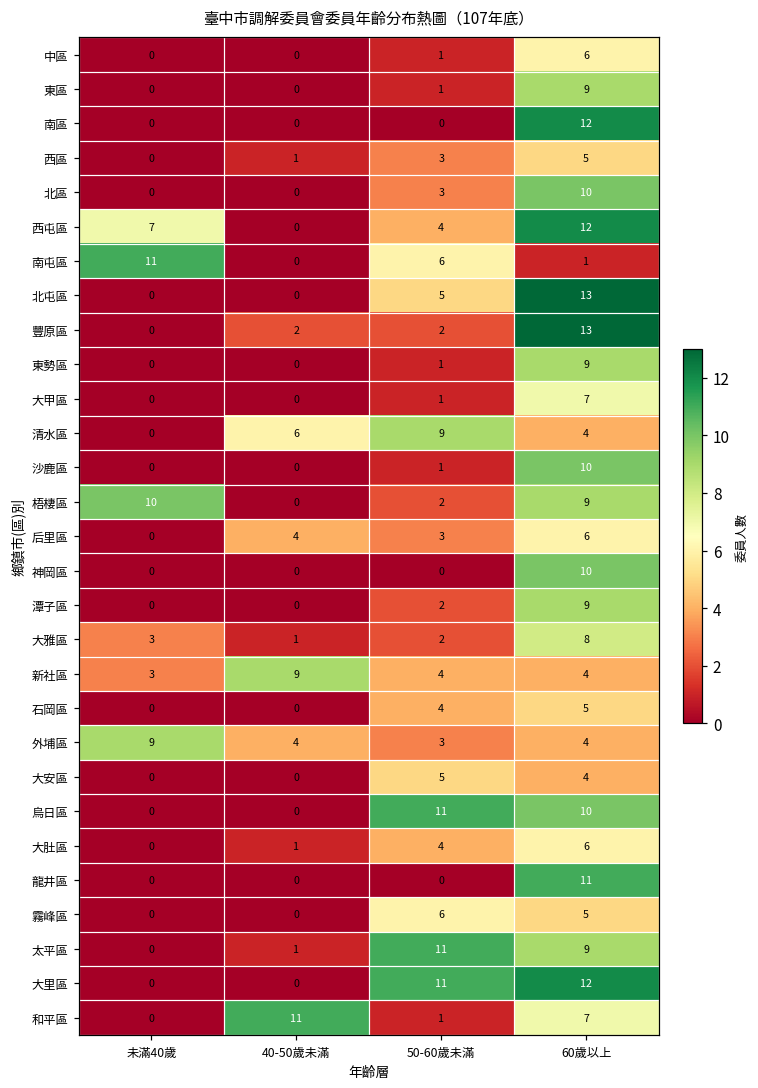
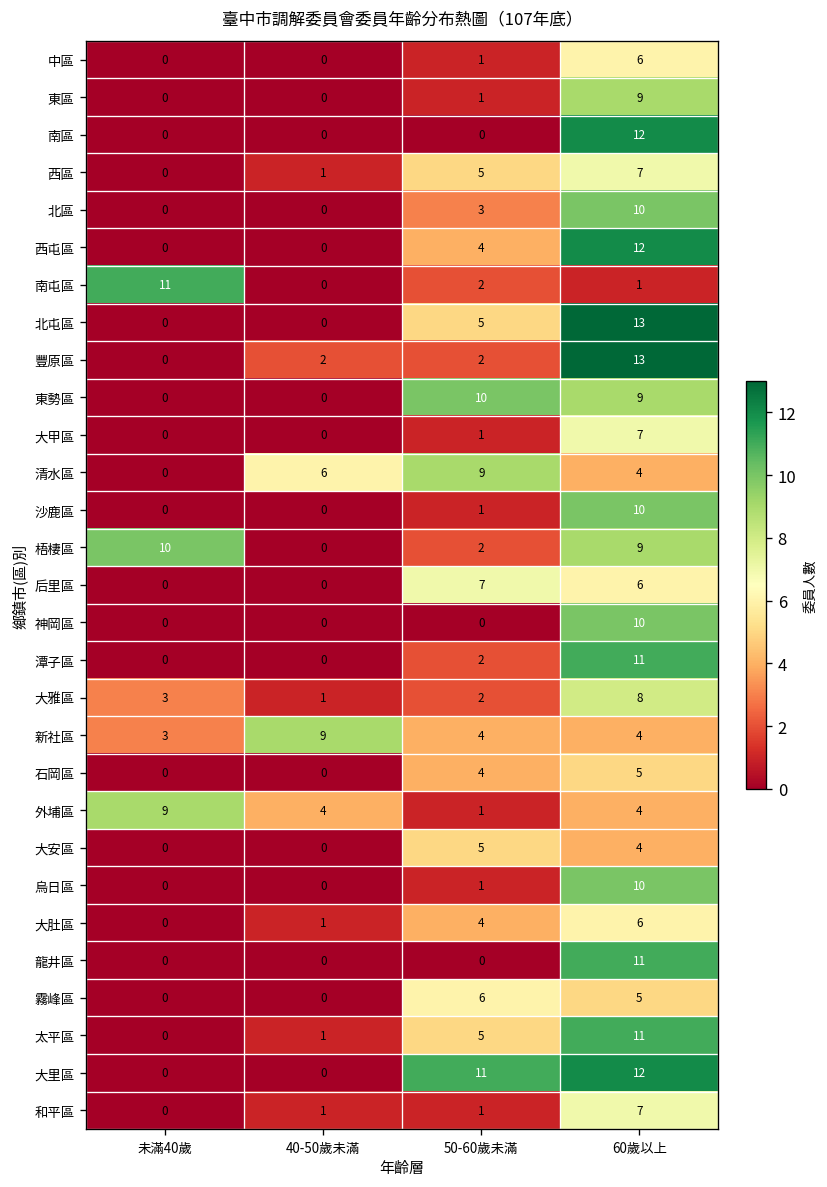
  {
    "中區": {
      "未滿40歲": 0,
      "40-50歲未滿": 0,
      "50-60歲未滿": 1,
      "60歲以上": 6
    },
    "東區": {
      "未滿40歲": 0,
      "40-50歲未滿": 0,
      "50-60歲未滿": 1,
      "60歲以上": 9
    },
    "南區": {
      "未滿40歲": 0,
      "40-50歲未滿": 0,
      "50-60歲未滿": 0,
      "60歲以上": 12
    },
    "西區": {
      "未滿40歲": 0,
      "40-50歲未滿": 1,
-     "50-60歲未滿": 3,
-     "60歲以上": 5
+     "50-60歲未滿": 5,
+     "60歲以上": 7
    },
    "北區": {
      "未滿40歲": 0,
      "40-50歲未滿": 0,
      "50-60歲未滿": 3,
      "60歲以上": 10
    },
    "西屯區": {
-     "未滿40歲": 7,
+     "未滿40歲": 0,
      "40-50歲未滿": 0,
      "50-60歲未滿": 4,
      "60歲以上": 12
    },
    "南屯區": {
      "未滿40歲": 11,
      "40-50歲未滿": 0,
-     "50-60歲未滿": 6,
+     "50-60歲未滿": 2,
      "60歲以上": 1
    },
    "北屯區": {
      "未滿40歲": 0,
      "40-50歲未滿": 0,
      "50-60歲未滿": 5,
      "60歲以上": 13
    },
    "豐原區": {
      "未滿40歲": 0,
      "40-50歲未滿": 2,
      "50-60歲未滿": 2,
      "60歲以上": 13
    },
    "東勢區": {
      "未滿40歲": 0,
      "40-50歲未滿": 0,
-     "50-60歲未滿": 1,
+     "50-60歲未滿": 10,
      "60歲以上": 9
    },
    "大甲區": {
      "未滿40歲": 0,
      "40-50歲未滿": 0,
      "50-60歲未滿": 1,
      "60歲以上": 7
    },
    "清水區": {
      "未滿40歲": 0,
      "40-50歲未滿": 6,
      "50-60歲未滿": 9,
      "60歲以上": 4
    },
    "沙鹿區": {
      "未滿40歲": 0,
      "40-50歲未滿": 0,
      "50-60歲未滿": 1,
      "60歲以上": 10
    },
    "梧棲區": {
      "未滿40歲": 10,
      "40-50歲未滿": 0,
      "50-60歲未滿": 2,
      "60歲以上": 9
    },
    "后里區": {
      "未滿40歲": 0,
-     "40-50歲未滿": 4,
-     "50-60歲未滿": 3,
+     "40-50歲未滿": 0,
+     "50-60歲未滿": 7,
      "60歲以上": 6
    },
    "神岡區": {
      "未滿40歲": 0,
      "40-50歲未滿": 0,
      "50-60歲未滿": 0,
      "60歲以上": 10
    },
    "潭子區": {
      "未滿40歲": 0,
      "40-50歲未滿": 0,
      "50-60歲未滿": 2,
-     "60歲以上": 9
+     "60歲以上": 11
    },
    "大雅區": {
      "未滿40歲": 3,
      "40-50歲未滿": 1,
      "50-60歲未滿": 2,
      "60歲以上": 8
    },
    "新社區": {
      "未滿40歲": 3,
      "40-50歲未滿": 9,
      "50-60歲未滿": 4,
      "60歲以上": 4
    },
    "石岡區": {
      "未滿40歲": 0,
      "40-50歲未滿": 0,
      "50-60歲未滿": 4,
      "60歲以上": 5
    },
    "外埔區": {
      "未滿40歲": 9,
      "40-50歲未滿": 4,
-     "50-60歲未滿": 3,
+     "50-60歲未滿": 1,
      "60歲以上": 4
    },
    "大安區": {
      "未滿40歲": 0,
      "40-50歲未滿": 0,
      "50-60歲未滿": 5,
      "60歲以上": 4
    },
    "烏日區": {
      "未滿40歲": 0,
      "40-50歲未滿": 0,
-     "50-60歲未滿": 11,
+     "50-60歲未滿": 1,
      "60歲以上": 10
    },
    "大肚區": {
      "未滿40歲": 0,
      "40-50歲未滿": 1,
      "50-60歲未滿": 4,
      "60歲以上": 6
    },
    "龍井區": {
      "未滿40歲": 0,
      "40-50歲未滿": 0,
      "50-60歲未滿": 0,
      "60歲以上": 11
    },
    "霧峰區": {
      "未滿40歲": 0,
      "40-50歲未滿": 0,
      "50-60歲未滿": 6,
      "60歲以上": 5
    },
    "太平區": {
      "未滿40歲": 0,
      "40-50歲未滿": 1,
-     "50-60歲未滿": 11,
-     "60歲以上": 9
+     "50-60歲未滿": 5,
+     "60歲以上": 11
    },
    "大里區": {
      "未滿40歲": 0,
      "40-50歲未滿": 0,
      "50-60歲未滿": 11,
      "60歲以上": 12
    },
    "和平區": {
      "未滿40歲": 0,
-     "40-50歲未滿": 11,
+     "40-50歲未滿": 1,
      "50-60歲未滿": 1,
      "60歲以上": 7
    }
  }
